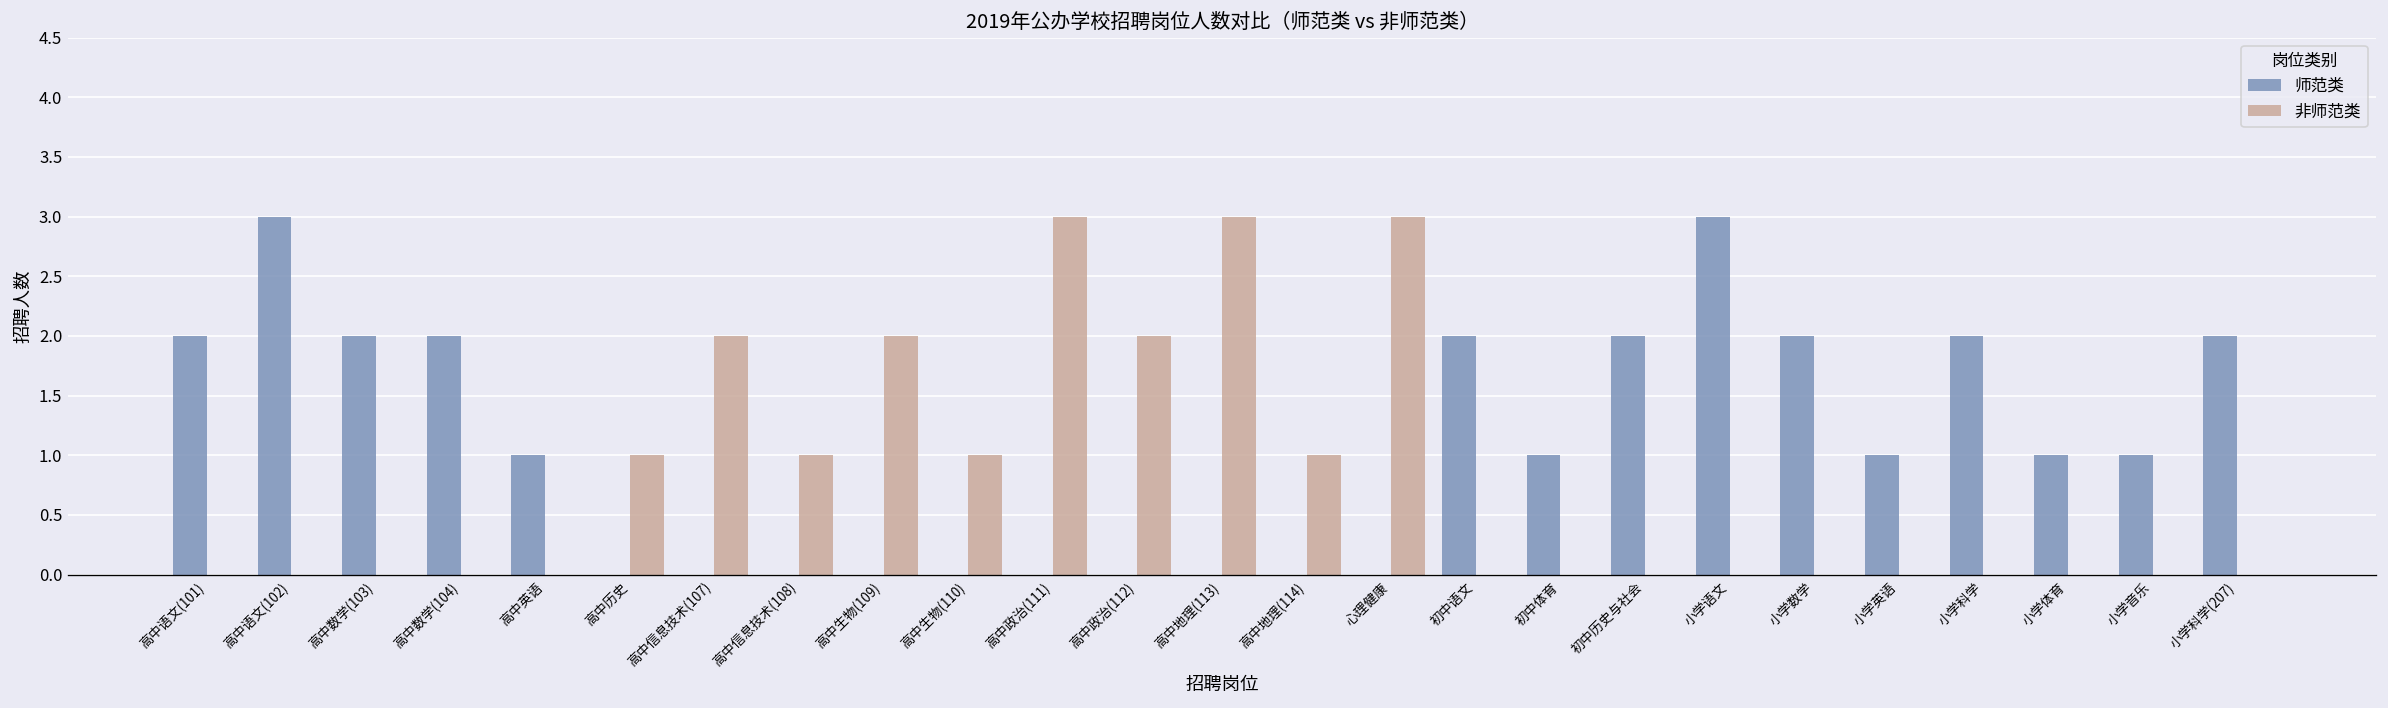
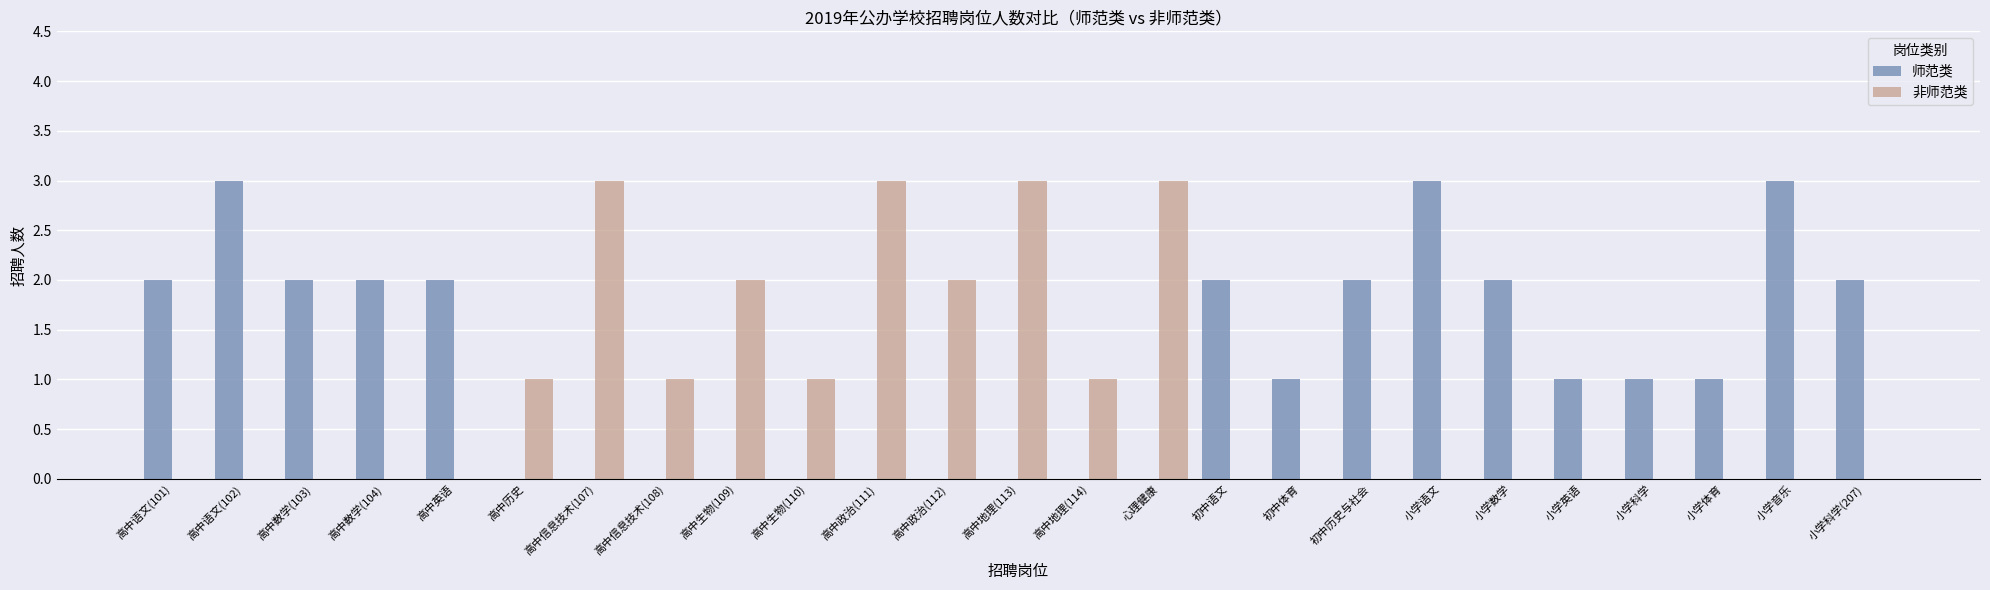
  {
    "师范类": {
      "高中语文(101)": 2,
      "高中语文(102)": 3,
      "高中数学(103)": 2,
      "高中数学(104)": 2,
-     "高中英语": 1,
+     "高中英语": 2,
      "高中历史": 0,
      "高中信息技术(107)": 0,
      "高中信息技术(108)": 0,
      "高中生物(109)": 0,
      "高中生物(110)": 0,
      "高中政治(111)": 0,
      "高中政治(112)": 0,
      "高中地理(113)": 0,
      "高中地理(114)": 0,
      "心理健康": 0,
      "初中语文": 2,
      "初中体育": 1,
      "初中历史与社会": 2,
      "小学语文": 3,
      "小学数学": 2,
      "小学英语": 1,
-     "小学科学": 2,
+     "小学科学": 1,
      "小学体育": 1,
-     "小学音乐": 1,
+     "小学音乐": 3,
      "小学科学(207)": 2
    },
    "非师范类": {
      "高中语文(101)": 0,
      "高中语文(102)": 0,
      "高中数学(103)": 0,
      "高中数学(104)": 0,
      "高中英语": 0,
      "高中历史": 1,
-     "高中信息技术(107)": 2,
+     "高中信息技术(107)": 3,
      "高中信息技术(108)": 1,
      "高中生物(109)": 2,
      "高中生物(110)": 1,
      "高中政治(111)": 3,
      "高中政治(112)": 2,
      "高中地理(113)": 3,
      "高中地理(114)": 1,
      "心理健康": 3,
      "初中语文": 0,
      "初中体育": 0,
      "初中历史与社会": 0,
      "小学语文": 0,
      "小学数学": 0,
      "小学英语": 0,
      "小学科学": 0,
      "小学体育": 0,
      "小学音乐": 0,
      "小学科学(207)": 0
    }
  }
